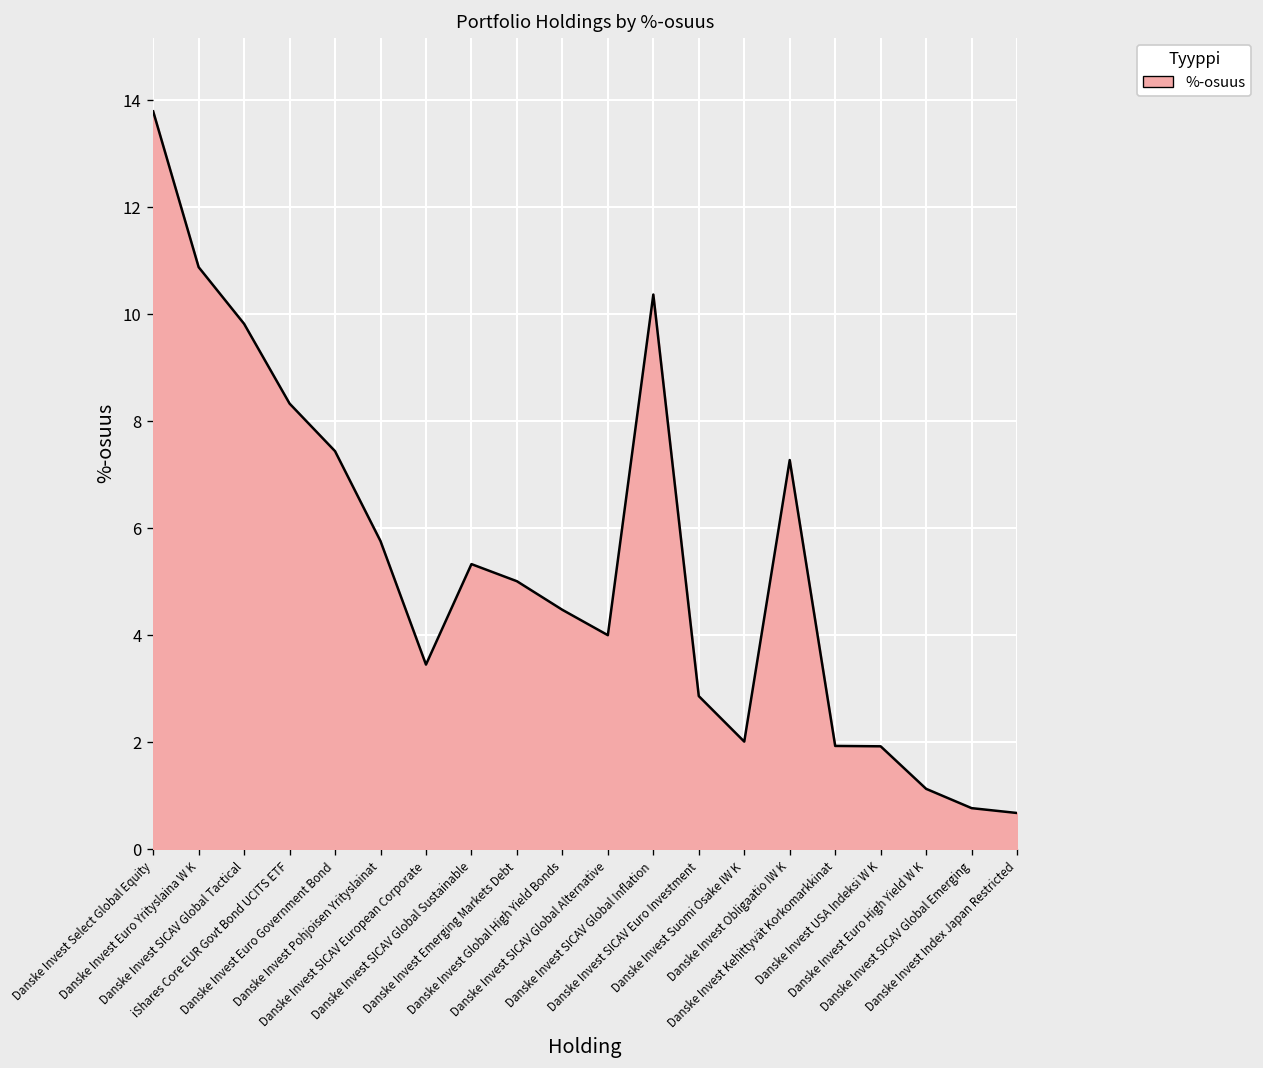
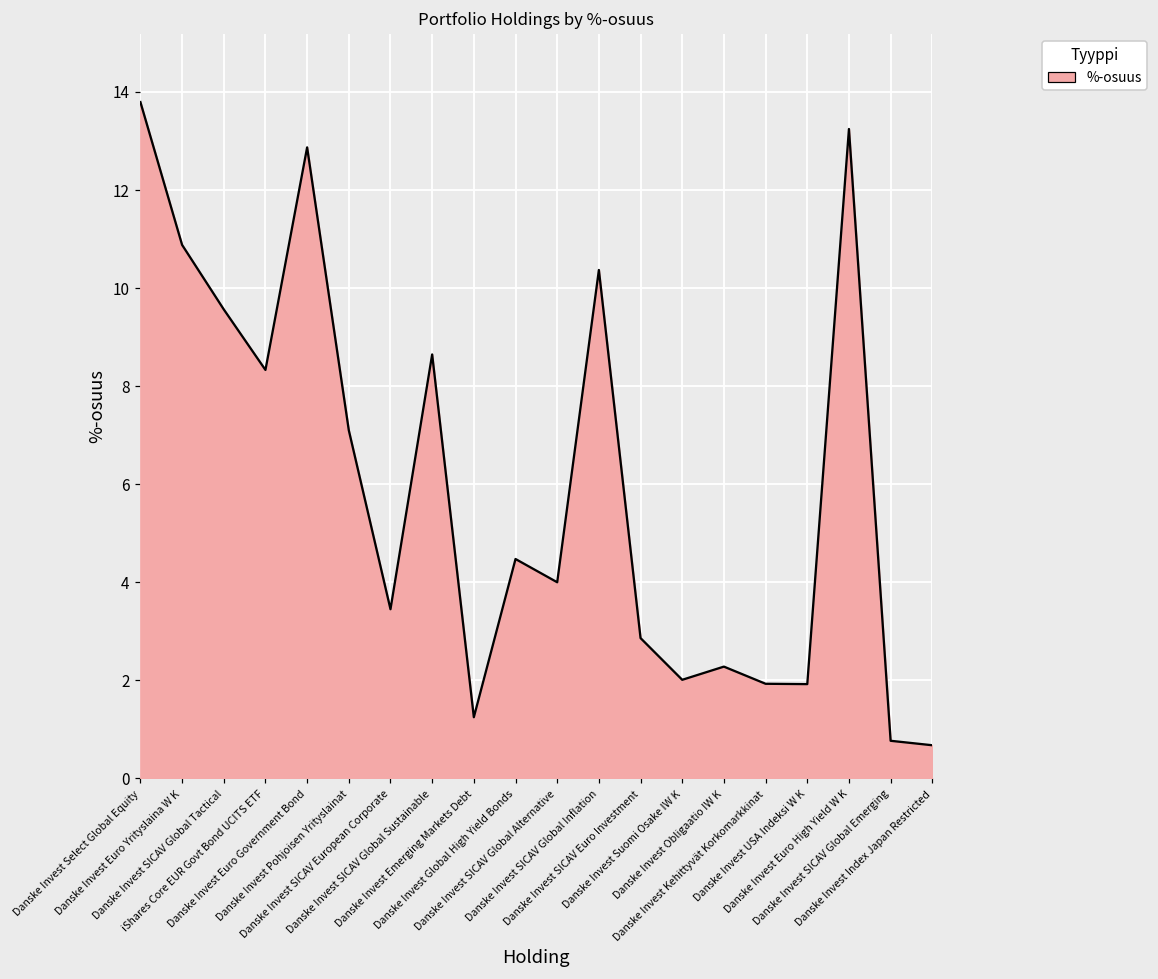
  {
    "Danske Invest Select Global Equity": 13.8,
    "Danske Invest Euro Yrityslaina W K": 10.9,
-   "Danske Invest SICAV Global Tactical": 9.8,
+   "Danske Invest SICAV Global Tactical": 9.6,
    "iShares Core EUR Govt Bond UCITS ETF": 8.3,
-   "Danske Invest Euro Government Bond": 7.4,
-   "Danske Invest Pohjoisen Yrityslainat": 5.8,
+   "Danske Invest Euro Government Bond": 12.9,
+   "Danske Invest Pohjoisen Yrityslainat": 7.1,
    "Danske Invest SICAV European Corporate": 3.4,
-   "Danske Invest SICAV Global Sustainable": 5.3,
-   "Danske Invest Emerging Markets Debt": 5.0,
+   "Danske Invest SICAV Global Sustainable": 8.6,
+   "Danske Invest Emerging Markets Debt": 1.2,
    "Danske Invest Global High Yield Bonds": 4.5,
    "Danske Invest SICAV Global Alternative": 4.0,
    "Danske Invest SICAV Global Inflation": 10.4,
    "Danske Invest SICAV Euro Investment": 2.9,
    "Danske Invest Suomi Osake IW K": 2.0,
-   "Danske Invest Obligaatio IW K": 7.3,
+   "Danske Invest Obligaatio IW K": 2.3,
    "Danske Invest Kehittyvät Korkomarkkinat": 1.9,
    "Danske Invest USA Indeksi W K": 1.9,
-   "Danske Invest Euro High Yield W K": 1.1,
+   "Danske Invest Euro High Yield W K": 13.2,
    "Danske Invest SICAV Global Emerging": 0.8,
    "Danske Invest Index Japan Restricted": 0.7
  }
